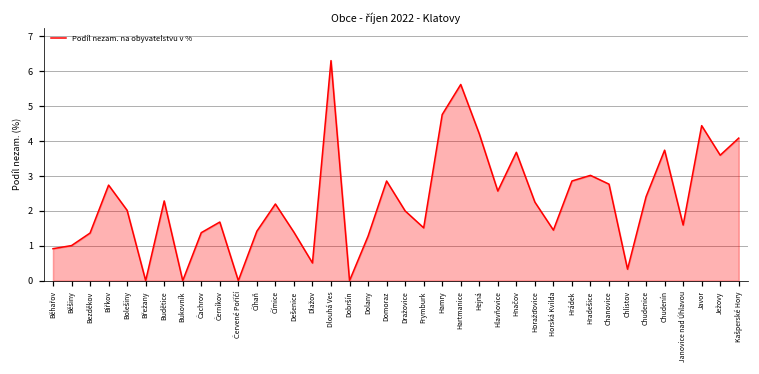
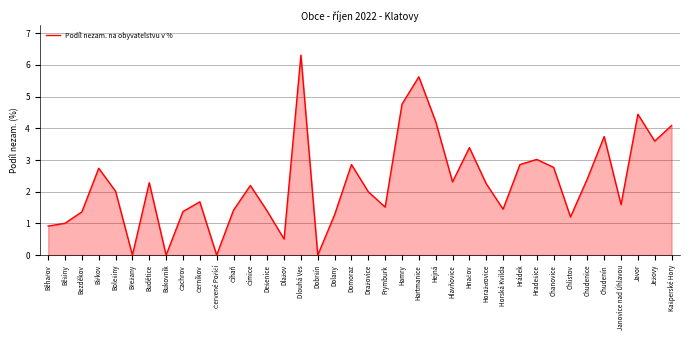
  {
    "Běhařov": 0.9,
    "Běšiny": 1.0,
    "Bezděkov": 1.4,
    "Biřkov": 2.7,
    "Bolešiny": 2.0,
    "Břežany": 0.0,
    "Budětice": 2.3,
    "Bukovník": 0.0,
    "Čachrov": 1.4,
    "Černíkov": 1.7,
    "Červené Poříčí": 0.0,
    "Číhaň": 1.4,
    "Čímice": 2.2,
    "Dešenice": 1.4,
    "Dlažov": 0.5,
    "Dlouhá Ves": 6.3,
    "Dobršín": 0.0,
    "Dolany": 1.3,
    "Domoraz": 2.9,
    "Dražovice": 2.0,
    "Frymburk": 1.5,
    "Hamry": 4.8,
    "Hartmanice": 5.6,
    "Hejná": 4.2,
-   "Hlavňovice": 2.6,
-   "Hnačov": 3.7,
+   "Hlavňovice": 2.3,
+   "Hnačov": 3.4,
    "Horažďovice": 2.3,
    "Horská Kvilda": 1.5,
    "Hrádek": 2.9,
    "Hradešice": 3.0,
    "Chanovice": 2.8,
-   "Chlistov": 0.3,
+   "Chlistov": 1.2,
    "Chudenice": 2.4,
    "Chudenín": 3.7,
    "Janovice nad Úhlavou": 1.6,
    "Javor": 4.4,
    "Ježovy": 3.6,
    "Kašperské Hory": 4.1
  }
